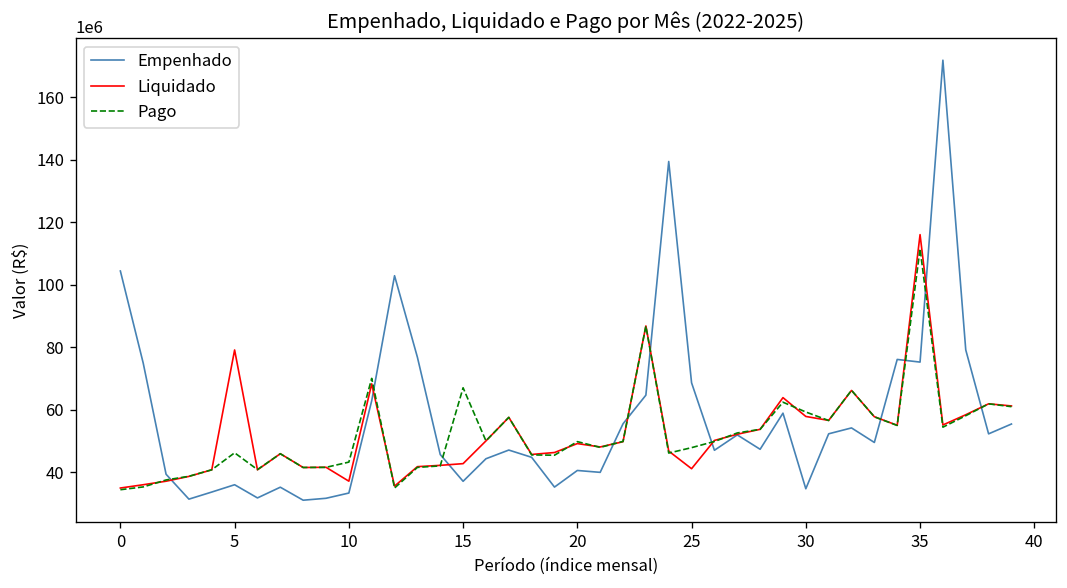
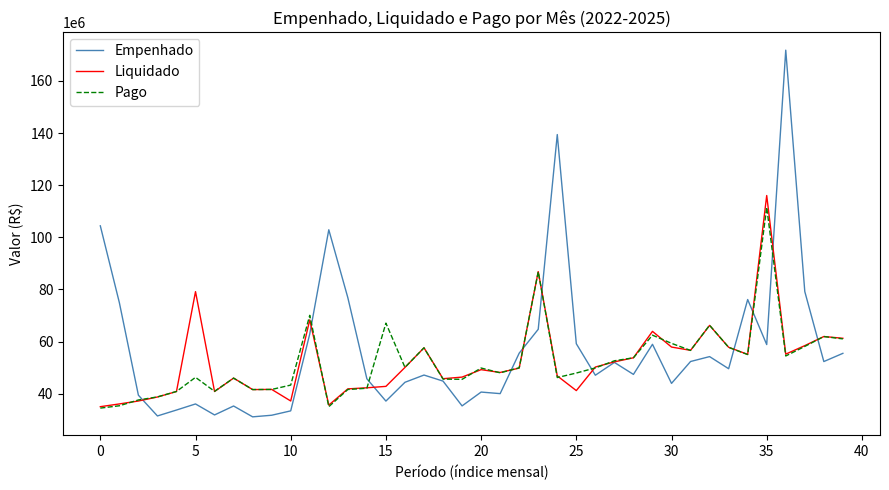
  {
    "Empenhado": {
      "0": 104000000,
      "5": 36000000,
      "10": 33000000,
      "15": 37000000,
      "20": 41000000,
-     "25": 69000000,
-     "30": 35000000,
-     "35": 75000000
+     "25": 59000000,
+     "30": 44000000,
+     "35": 59000000
    },
    "Liquidado": {
      "5": 79000000,
      "10": 37000000,
      "15": 43000000,
      "25": 41000000,
      "30": 58000000,
      "35": 116000000
    },
    "Pago": {
      "5": 46000000,
      "10": 43000000,
      "15": 67000000,
      "25": 48000000,
      "30": 59000000,
      "35": 112000000
    }
  }
